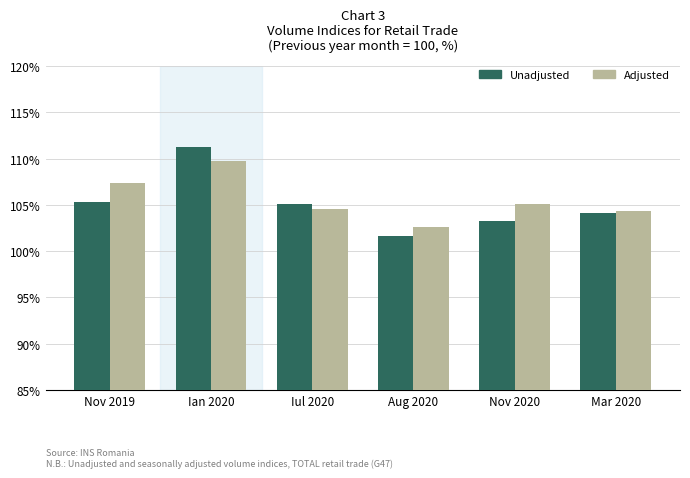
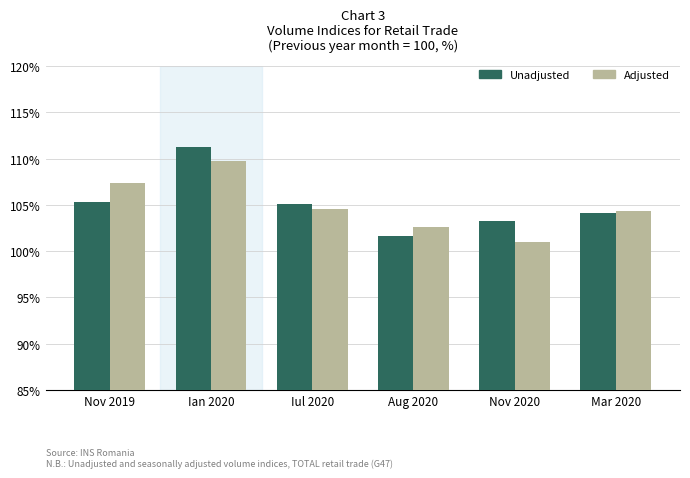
  {
    "Unadjusted": {
      "Nov 2019": "105%",
      "Ian 2020": "111%",
      "Iul 2020": "105%",
      "Aug 2020": "102%",
      "Nov 2020": "103%",
      "Mar 2020": "104%"
    },
    "Adjusted": {
      "Nov 2019": "107%",
      "Ian 2020": "110%",
      "Iul 2020": "105%",
      "Aug 2020": "103%",
-     "Nov 2020": "105%",
+     "Nov 2020": "101%",
      "Mar 2020": "104%"
    }
  }
